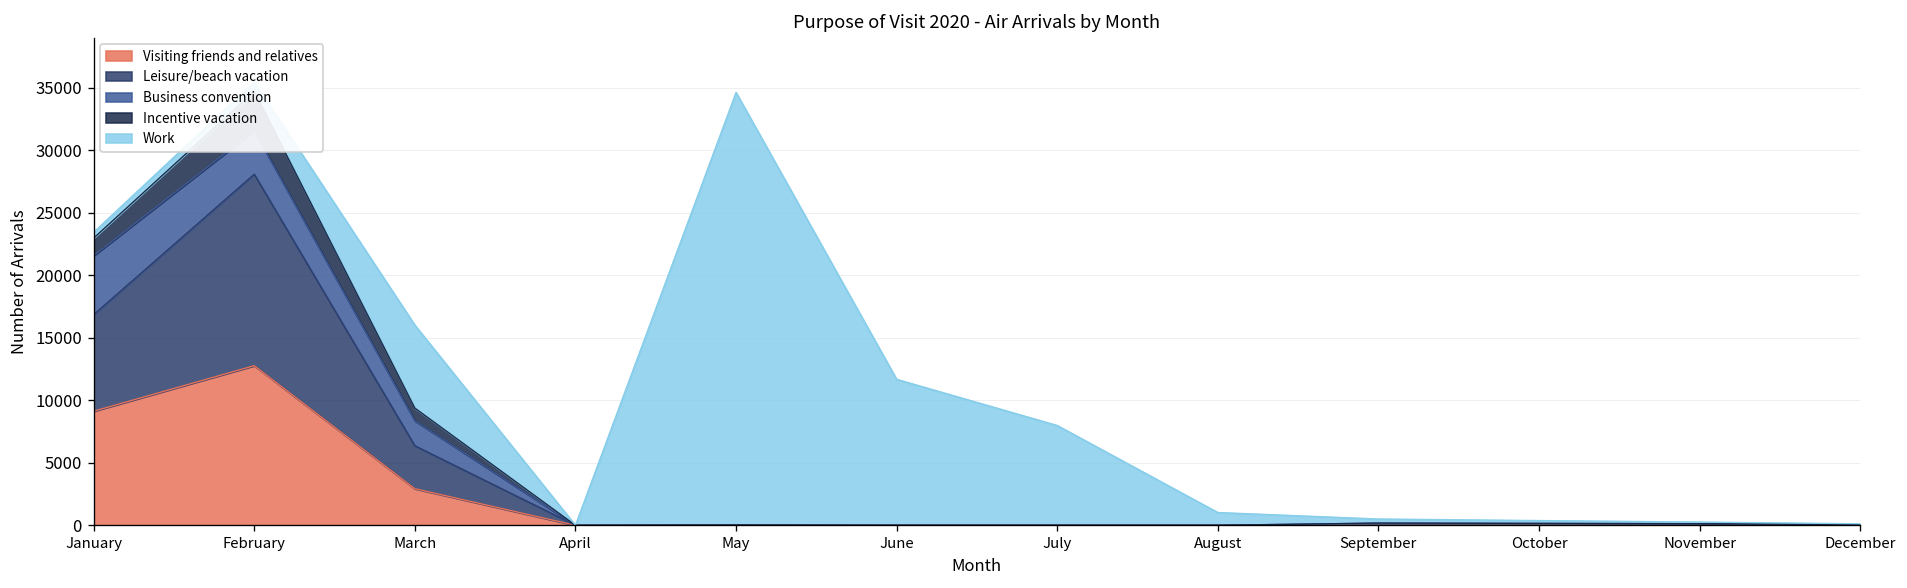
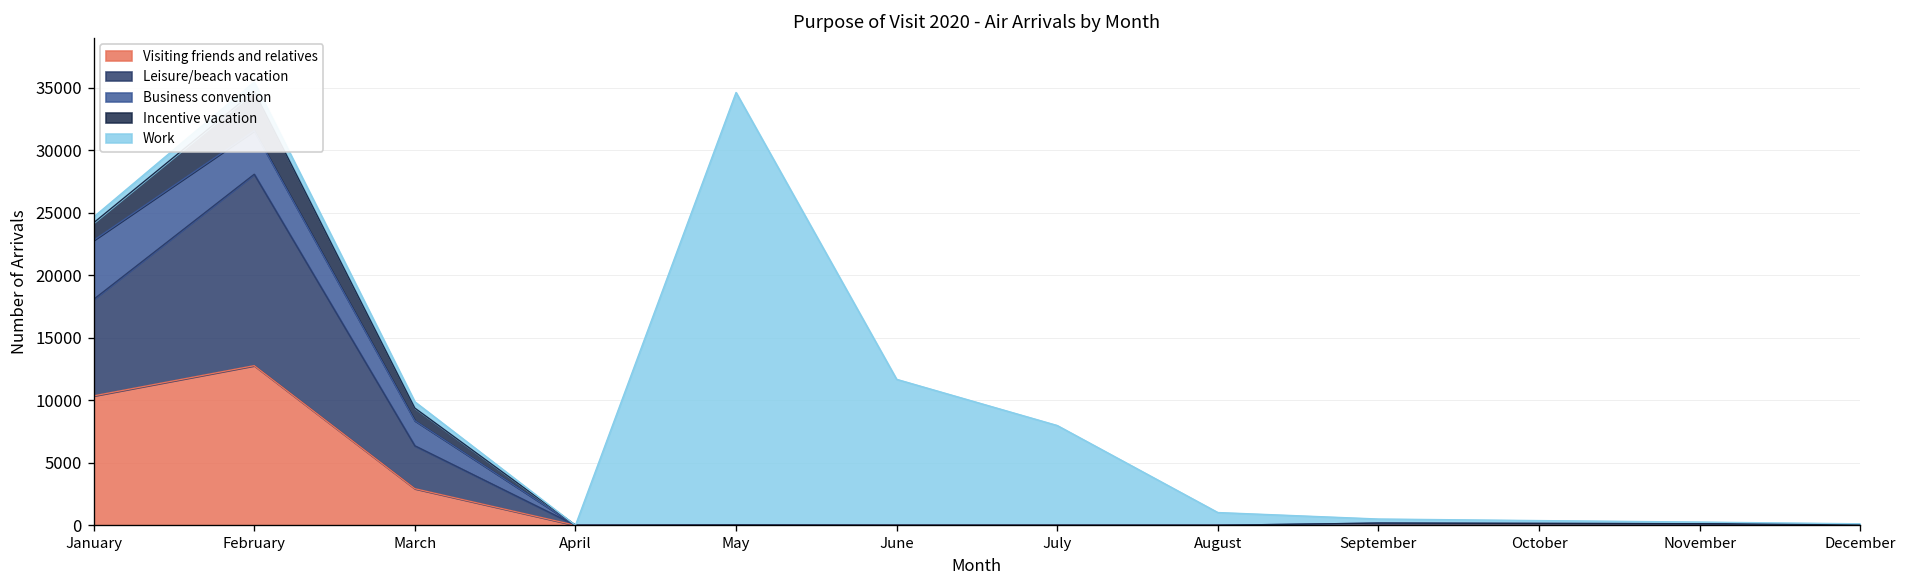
  {
    "Visiting friends and relatives": {
-     "January": 9100,
+     "January": 10300,
      "February": 12800,
      "March": 2900
    },
    "Work": {
      "January": 500,
-     "March": 6600,
+     "March": 500,
      "May": 34600,
      "June": 11700,
      "July": 8000,
      "August": 1000,
      "September": 300
    }
  }
